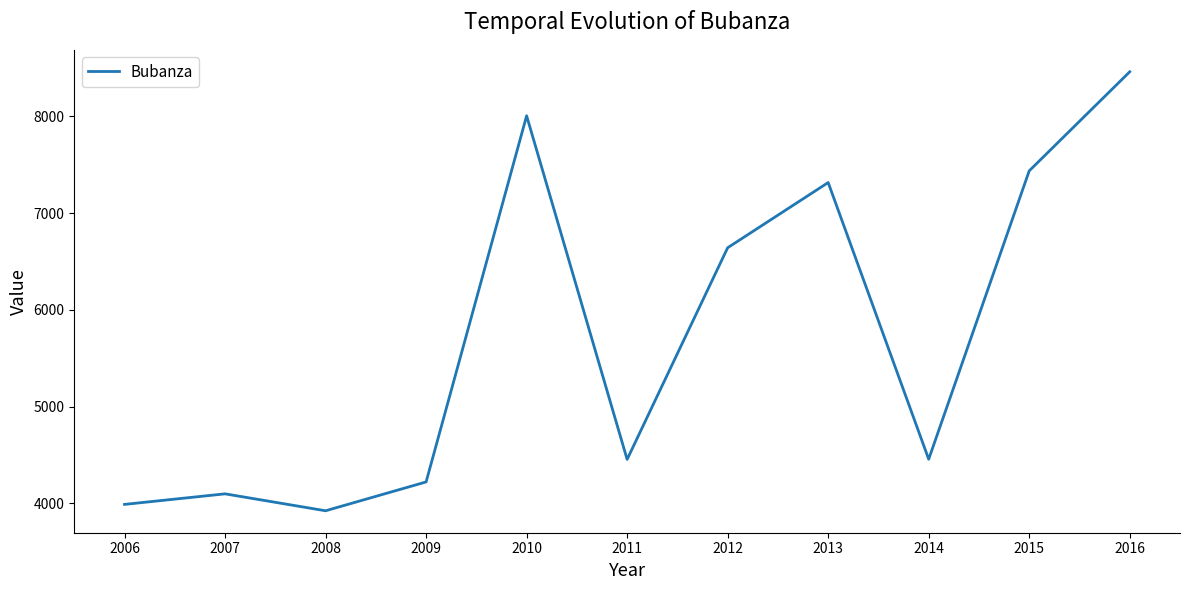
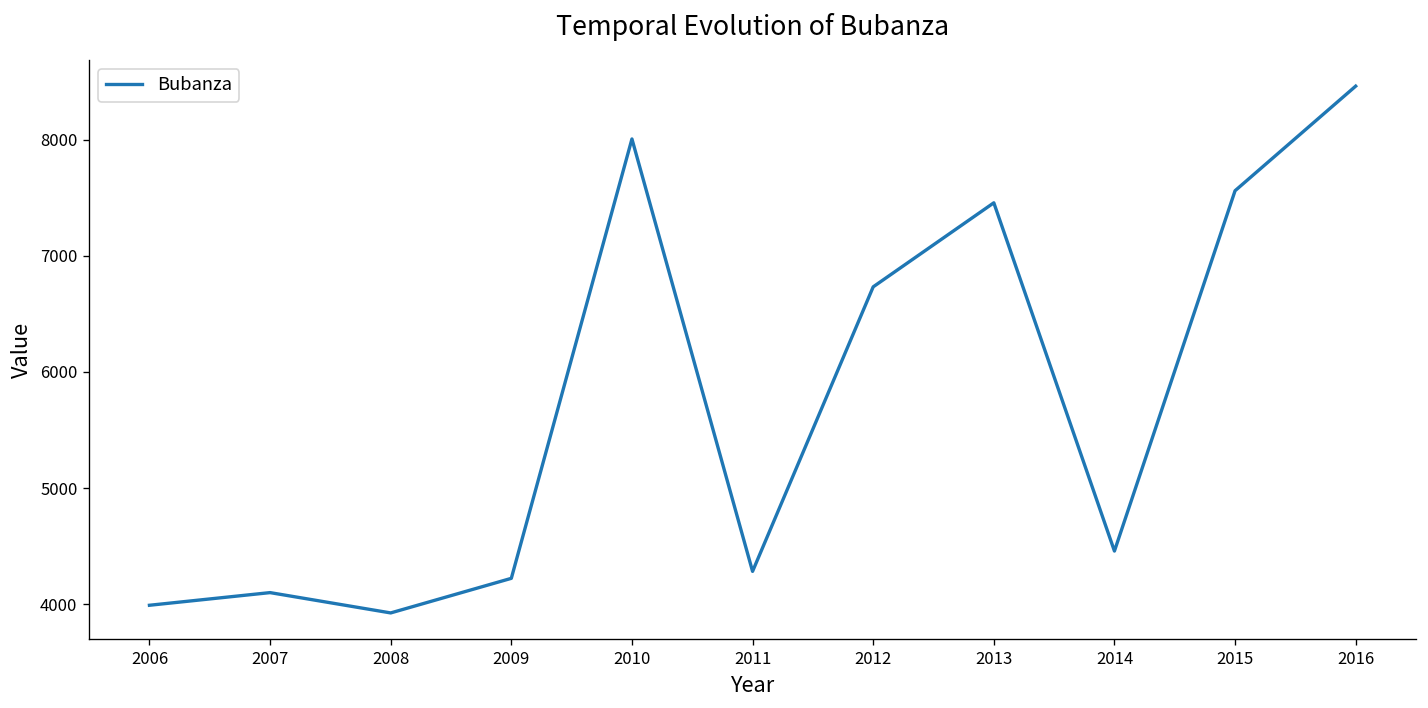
  {
    "2006": 4000,
    "2007": 4100,
    "2008": 3900,
    "2009": 4200,
    "2010": 8000,
-   "2011": 4500,
-   "2012": 6600,
-   "2013": 7300,
+   "2011": 4300,
+   "2012": 6700,
+   "2013": 7500,
    "2014": 4500,
-   "2015": 7400,
+   "2015": 7600,
    "2016": 8500
  }
